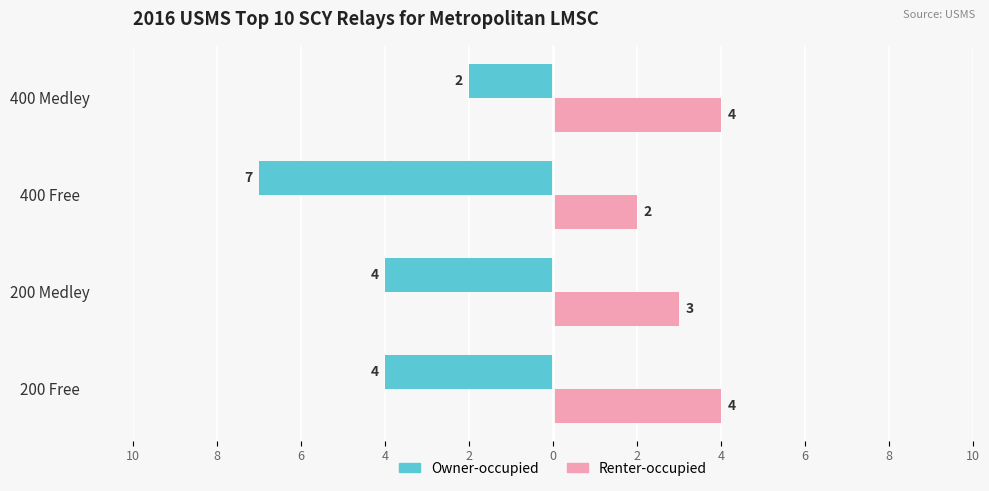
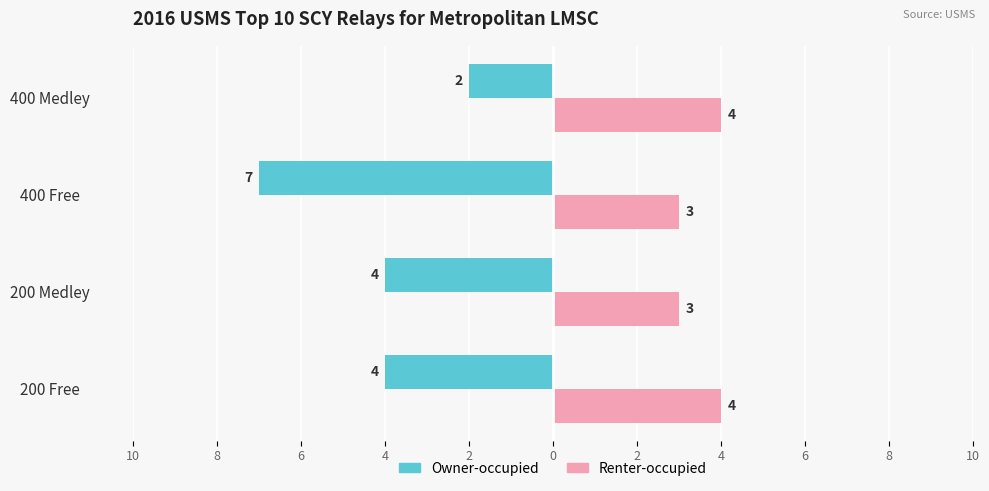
  {
    "Renter-occupied": {
      "400 Medley": 4,
-     "400 Free": 2,
+     "400 Free": 3,
      "200 Medley": 3,
      "200 Free": 4
    }
  }
